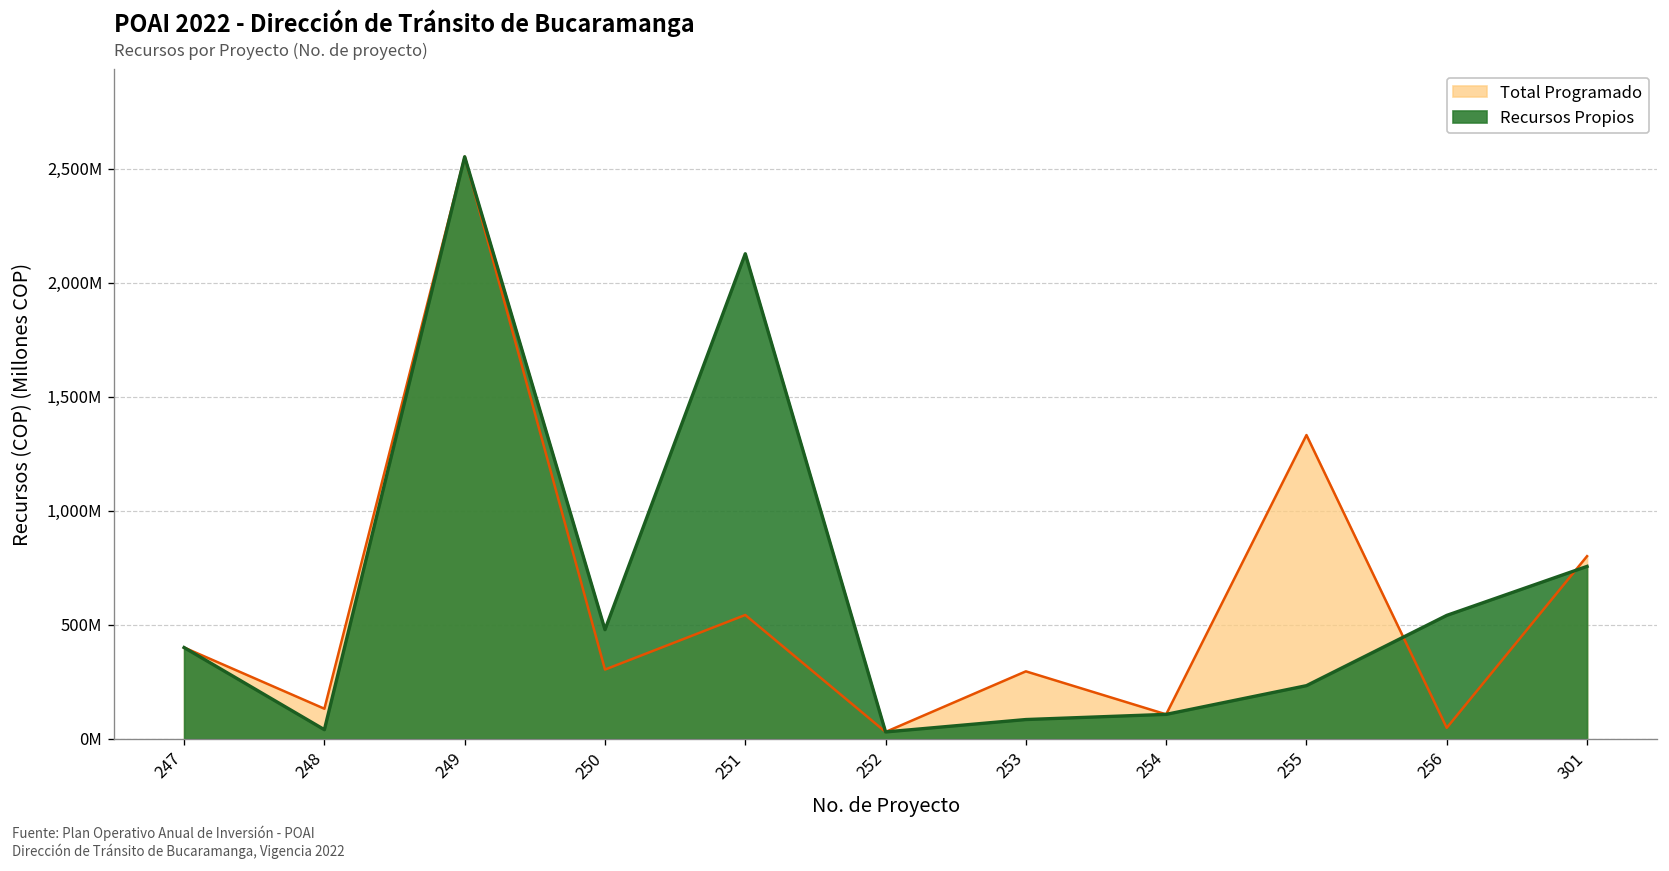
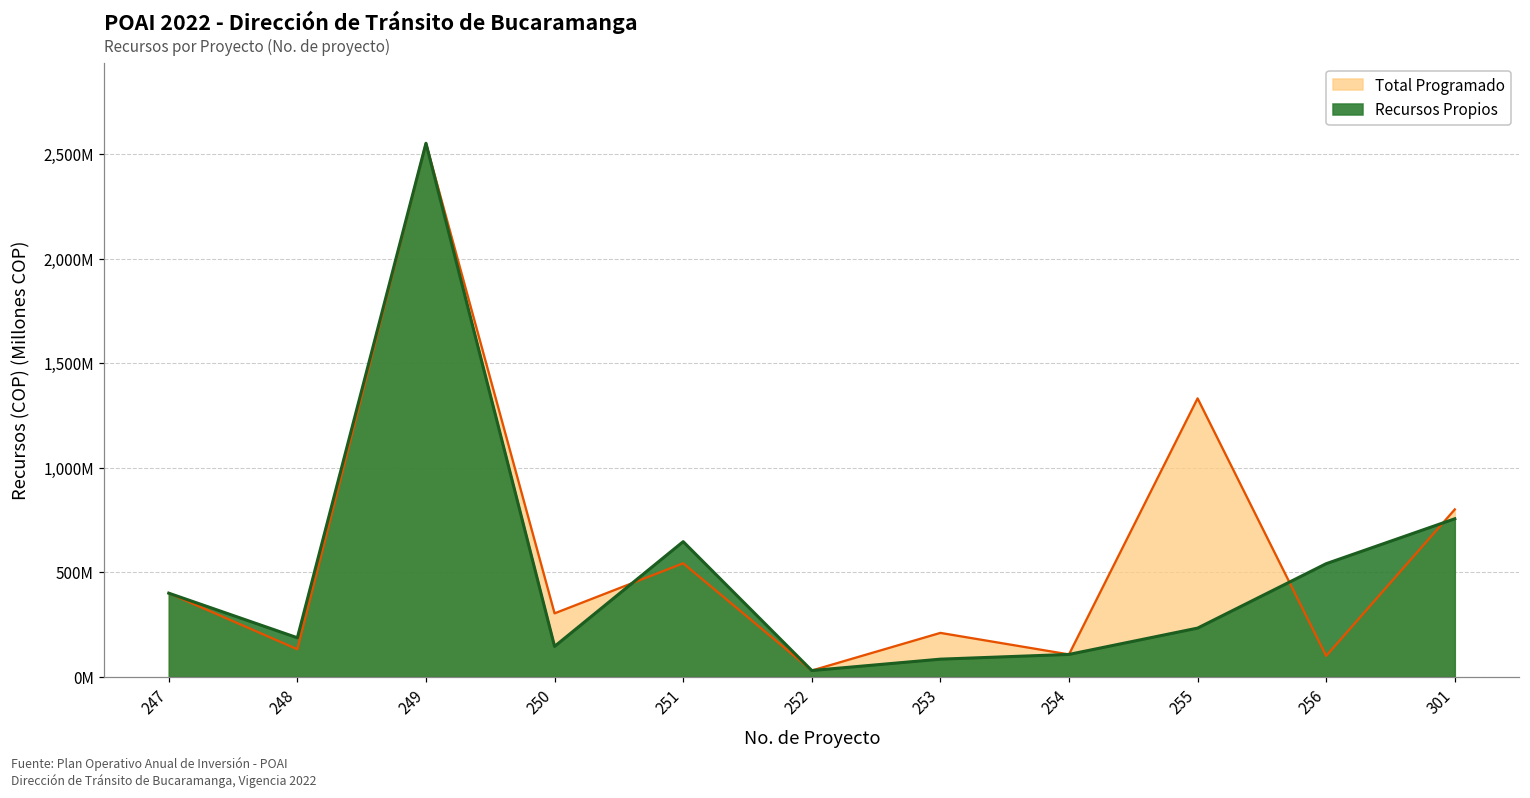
  {
    "Total Programado": {
      "248": "130,000,000",
      "250": "300,000,000",
      "251": "540,000,000",
-     "253": "300,000,000",
+     "253": "210,000,000",
      "255": "1,330,000,000",
-     "256": "50,000,000",
+     "256": "100,000,000",
      "301": "800,000,000"
    },
    "Recursos Propios": {
-     "248": "40,000,000",
-     "250": "480,000,000",
-     "251": "2,130,000,000",
+     "248": "190,000,000",
+     "250": "150,000,000",
+     "251": "650,000,000",
      "253": "80,000,000",
      "255": "230,000,000",
      "256": "540,000,000",
      "301": "760,000,000"
    }
  }
